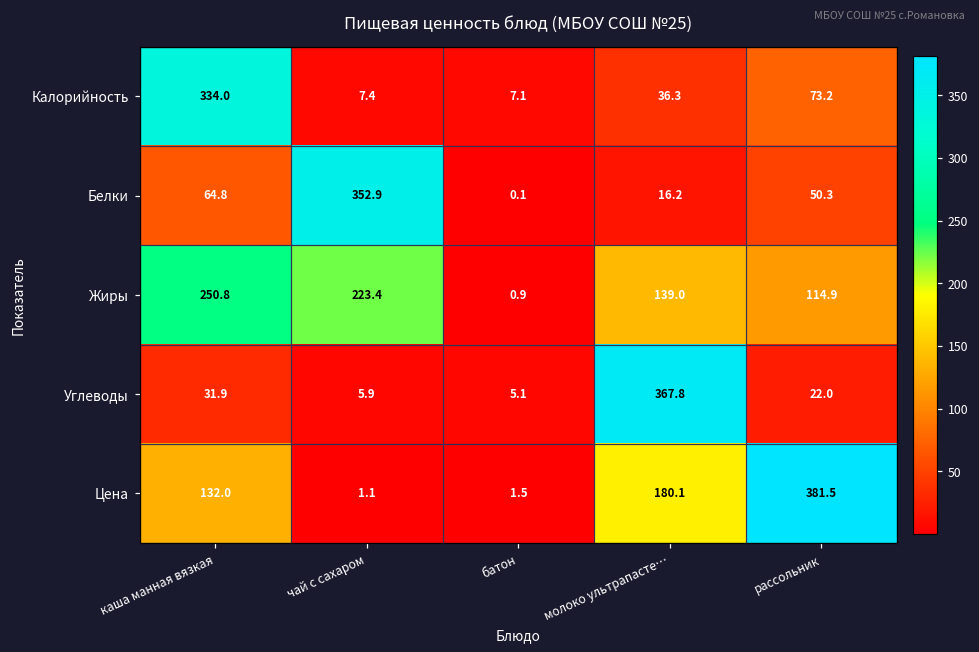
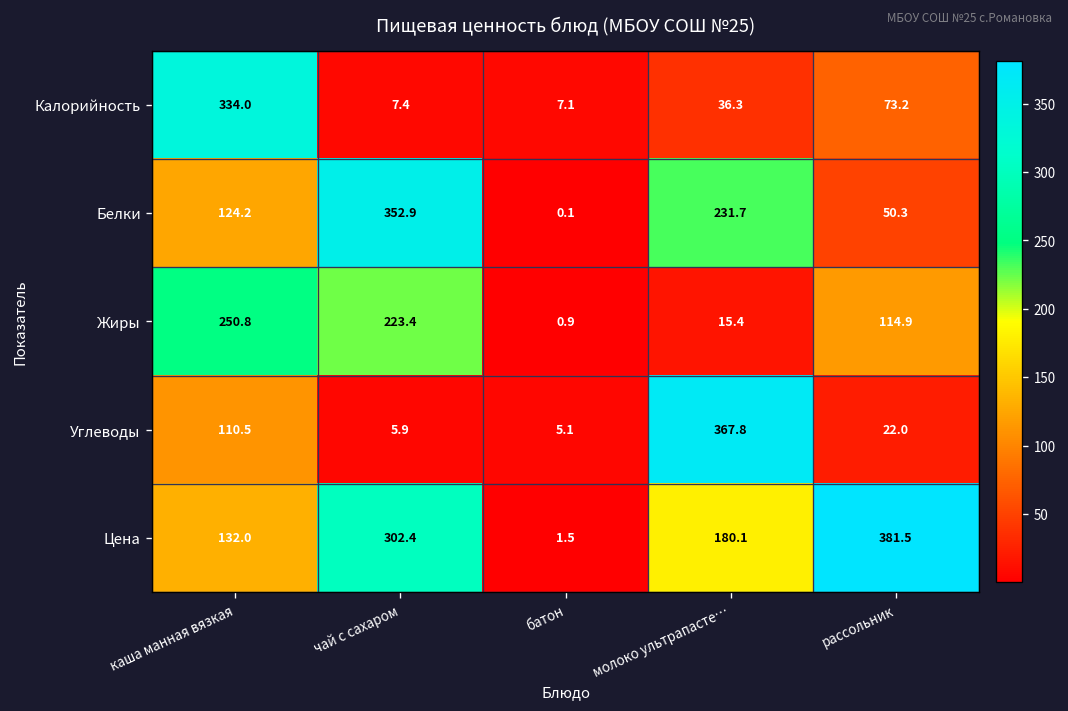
  {
    "Калорийность": {
      "каша манная вязкая": 334.0,
      "чай с сахаром": 7.4,
      "батон": 7.1,
      "молоко ультрапасте…": 36.3,
      "рассольник": 73.2
    },
    "Белки": {
-     "каша манная вязкая": 64.8,
+     "каша манная вязкая": 124.2,
      "чай с сахаром": 352.9,
      "батон": 0.1,
-     "молоко ультрапасте…": 16.2,
+     "молоко ультрапасте…": 231.7,
      "рассольник": 50.3
    },
    "Жиры": {
      "каша манная вязкая": 250.8,
      "чай с сахаром": 223.4,
      "батон": 0.9,
-     "молоко ультрапасте…": 139.0,
+     "молоко ультрапасте…": 15.4,
      "рассольник": 114.9
    },
    "Углеводы": {
-     "каша манная вязкая": 31.9,
+     "каша манная вязкая": 110.5,
      "чай с сахаром": 5.9,
      "батон": 5.1,
      "молоко ультрапасте…": 367.8,
      "рассольник": 22.0
    },
    "Цена": {
      "каша манная вязкая": 132.0,
-     "чай с сахаром": 1.1,
+     "чай с сахаром": 302.4,
      "батон": 1.5,
      "молоко ультрапасте…": 180.1,
      "рассольник": 381.5
    }
  }
